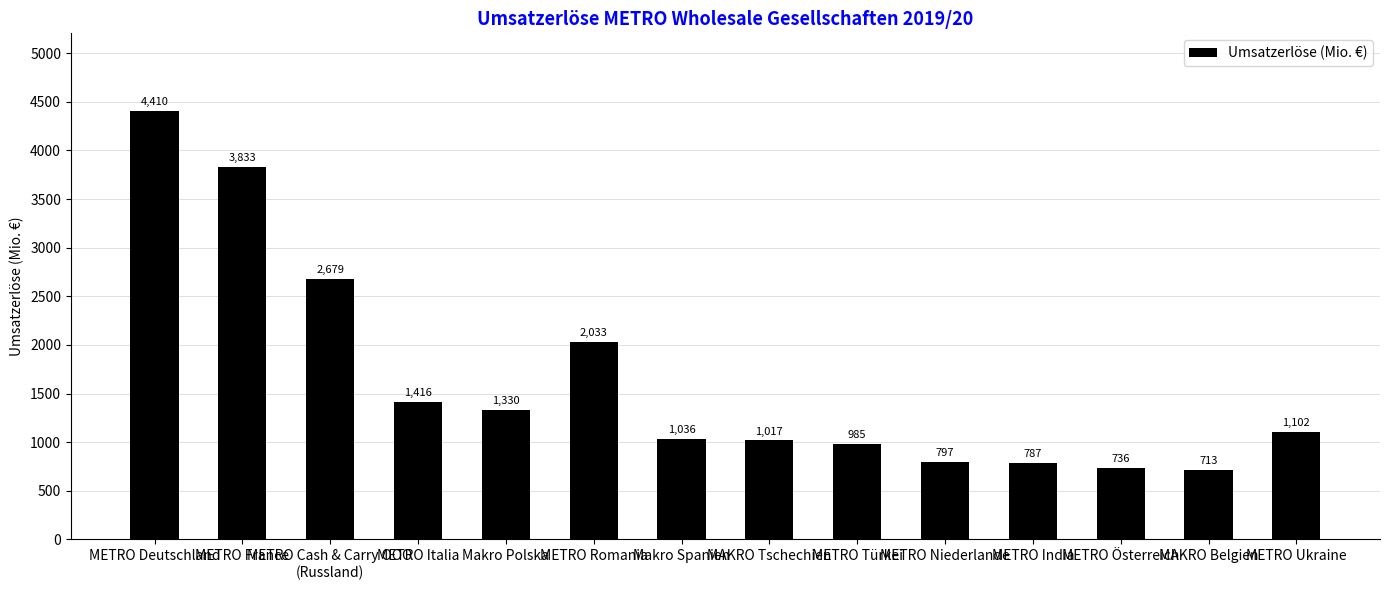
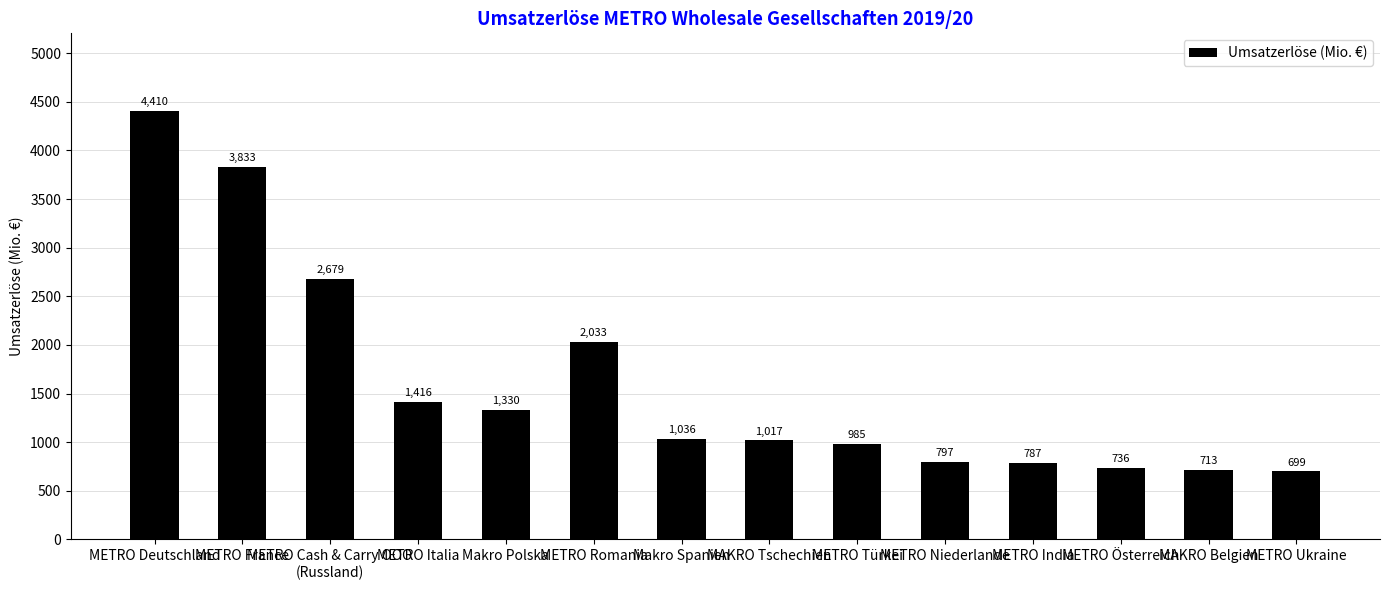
  {
    "METRO Cash & Carry OOO (Russland)": "2,679",
    "Makro Polska": "1,330",
    "METRO Romania": "2,033",
-   "METRO Ukraine": "1,102"
+   "METRO Ukraine": "699"
  }
